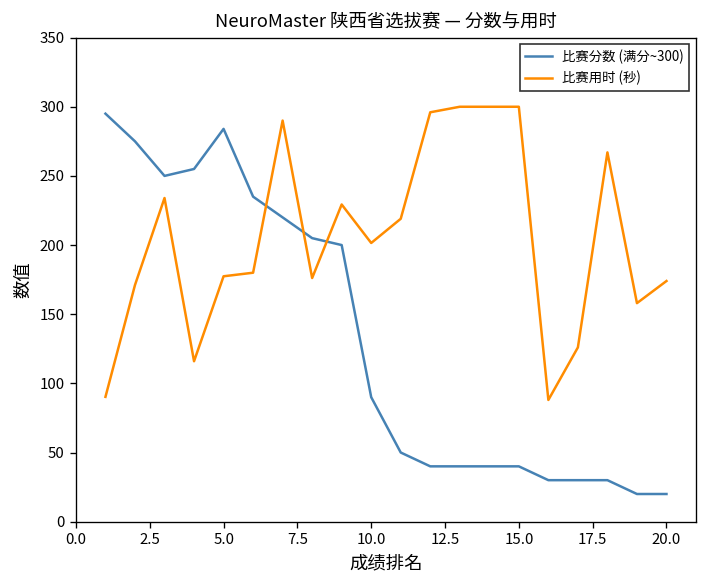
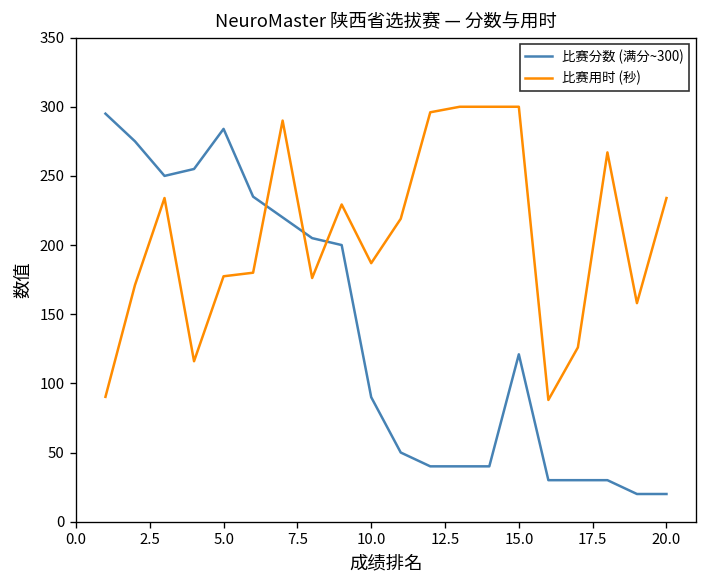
  {
    "比赛分数 (满分~300)": {
      "5.0": 284,
      "10.0": 90,
-     "15.0": 40,
+     "15.0": 121,
      "20.0": 20
    },
    "比赛用时 (秒)": {
      "5.0": 177,
-     "10.0": 202,
+     "10.0": 187,
      "15.0": 300,
-     "20.0": 174
+     "20.0": 234
    }
  }
